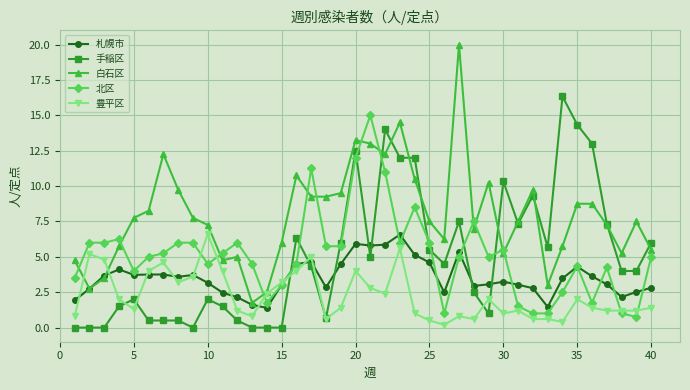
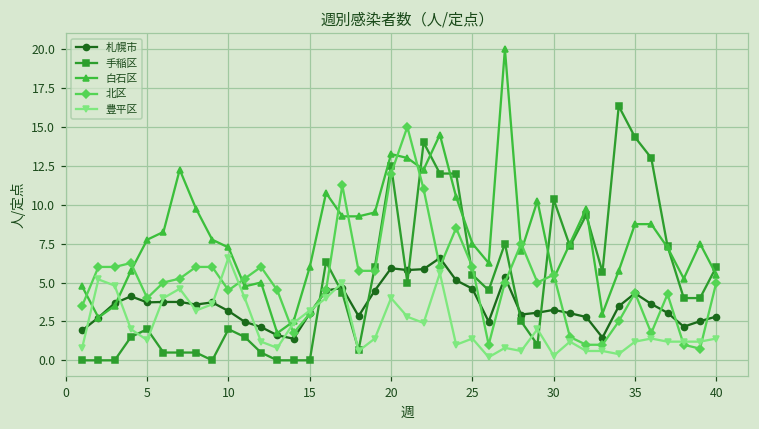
  {
    "豊平区": {
      "5": 1.3,
      "10": 6.6,
      "20": 4.0,
-     "25": 0.5,
-     "30": 1.0,
-     "35": 2.0,
+     "25": 1.4,
+     "30": 0.3,
+     "35": 1.2,
      "40": 1.4
    }
  }
